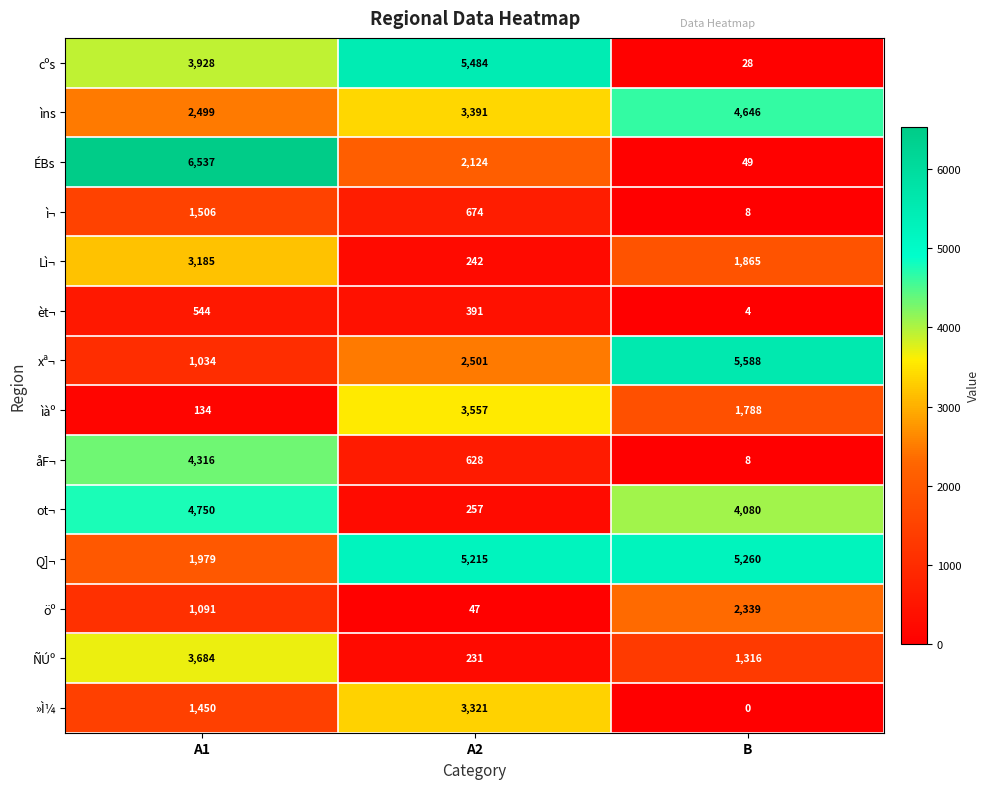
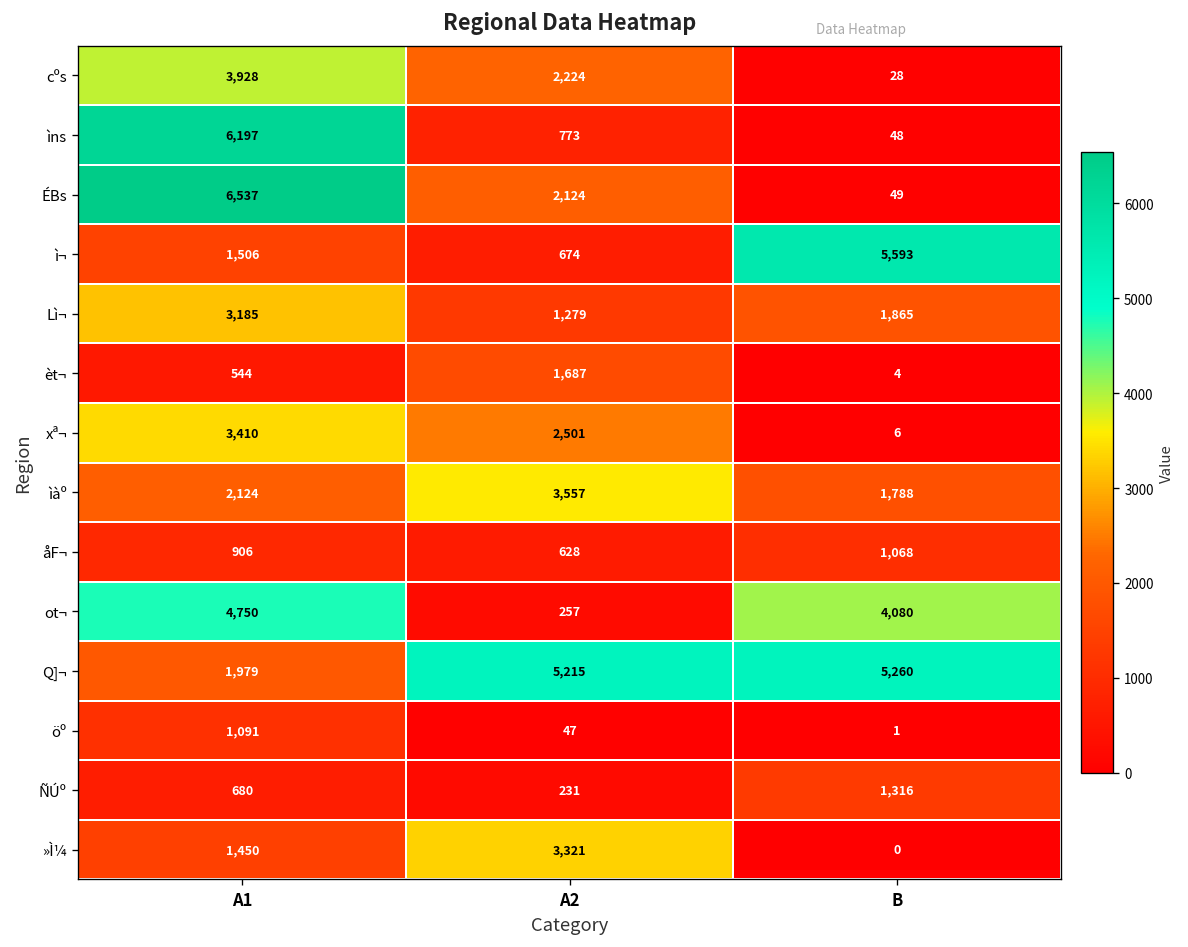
  {
    "cºs": {
      "A1": "3,928",
-     "A2": "5,484",
+     "A2": "2,224",
      "B": "28"
    },
    "ìns": {
-     "A1": "2,499",
-     "A2": "3,391",
-     "B": "4,646"
+     "A1": "6,197",
+     "A2": "773",
+     "B": "48"
    },
    "ÉBs": {
      "A1": "6,537",
      "A2": "2,124",
      "B": "49"
    },
    "ì¬": {
      "A1": "1,506",
      "A2": "674",
-     "B": "8"
+     "B": "5,593"
    },
    "Lì¬": {
      "A1": "3,185",
-     "A2": "242",
+     "A2": "1,279",
      "B": "1,865"
    },
    "èt¬": {
      "A1": "544",
-     "A2": "391",
+     "A2": "1,687",
      "B": "4"
    },
    "xª¬": {
-     "A1": "1,034",
+     "A1": "3,410",
      "A2": "2,501",
-     "B": "5,588"
+     "B": "6"
    },
    "ìàº": {
-     "A1": "134",
+     "A1": "2,124",
      "A2": "3,557",
      "B": "1,788"
    },
    "åF¬": {
-     "A1": "4,316",
+     "A1": "906",
      "A2": "628",
-     "B": "8"
+     "B": "1,068"
    },
    "ot¬": {
      "A1": "4,750",
      "A2": "257",
      "B": "4,080"
    },
    "Q]¬": {
      "A1": "1,979",
      "A2": "5,215",
      "B": "5,260"
    },
    "öº": {
      "A1": "1,091",
      "A2": "47",
-     "B": "2,339"
+     "B": "1"
    },
    "ÑÚº": {
-     "A1": "3,684",
+     "A1": "680",
      "A2": "231",
      "B": "1,316"
    },
    "»Ì¼": {
      "A1": "1,450",
      "A2": "3,321",
      "B": "0"
    }
  }
